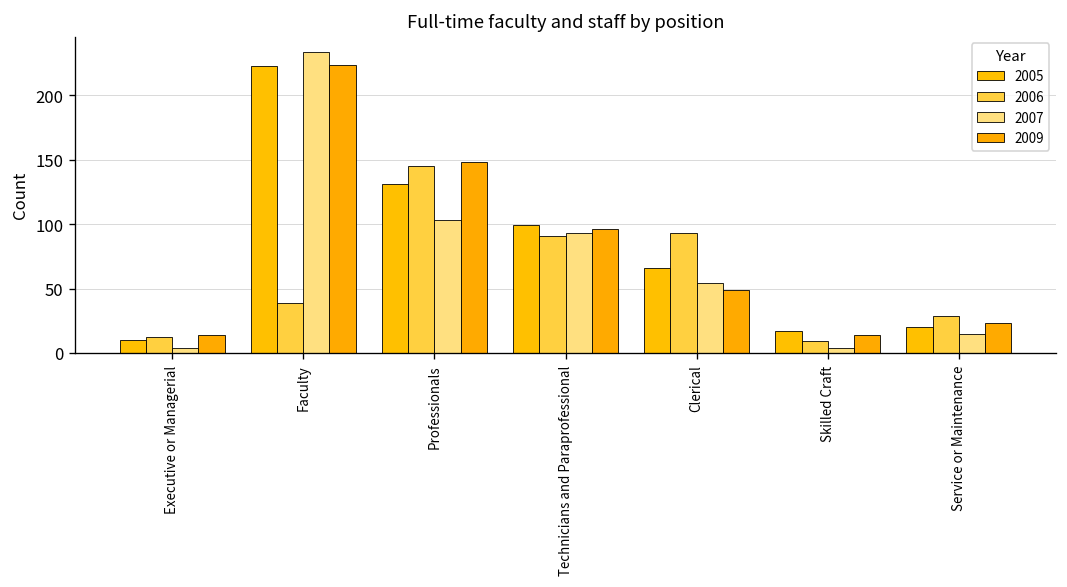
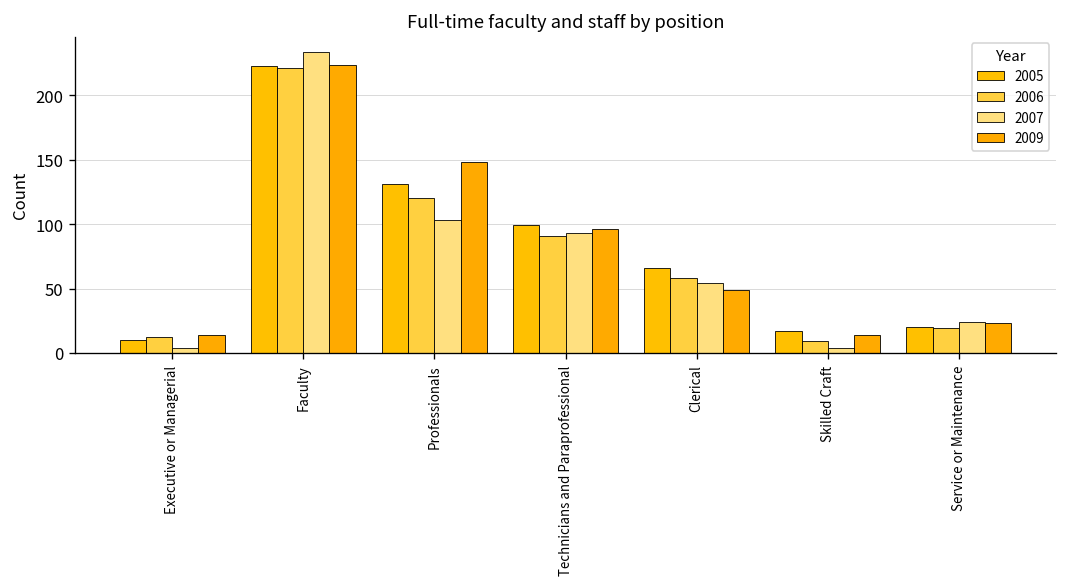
  {
    "2006": {
      "Executive or Managerial": 12,
-     "Faculty": 39,
-     "Professionals": 145,
+     "Faculty": 221,
+     "Professionals": 120,
      "Technicians and Paraprofessional": 91,
-     "Clerical": 93,
+     "Clerical": 58,
      "Skilled Craft": 9,
-     "Service or Maintenance": 29
+     "Service or Maintenance": 19
    },
    "2007": {
      "Executive or Managerial": 4,
      "Faculty": 234,
      "Professionals": 103,
      "Technicians and Paraprofessional": 93,
      "Clerical": 54,
      "Skilled Craft": 4,
-     "Service or Maintenance": 15
+     "Service or Maintenance": 24
    }
  }
